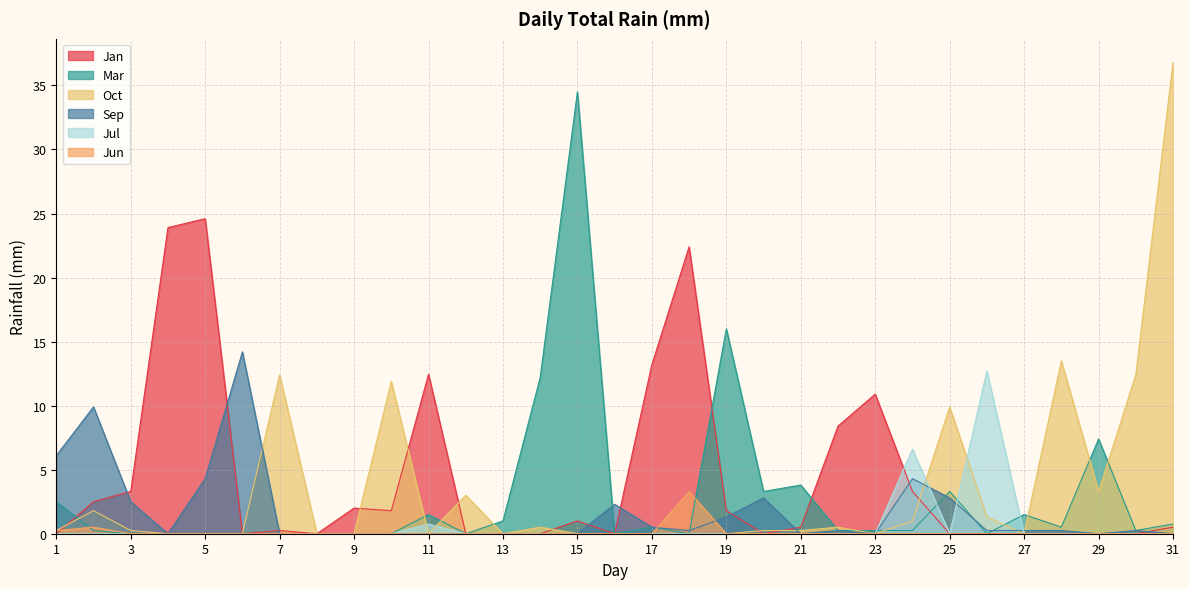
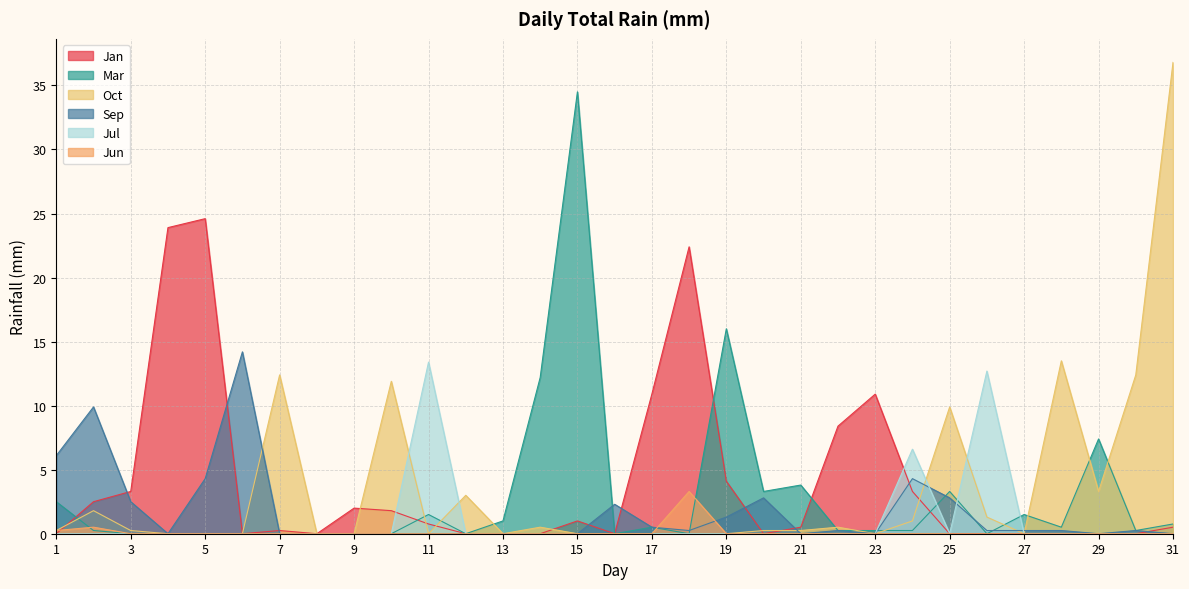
  {
    "Jan": {
      "3": 3.3,
      "5": 24.6,
      "7": 0.3,
      "9": 2.0,
-     "11": 12.5,
+     "11": 0.8,
      "15": 1.0,
-     "17": 13.2,
-     "19": 1.8,
+     "17": 10.9,
+     "19": 4.1,
      "21": 0.5,
      "23": 10.9,
      "31": 0.5
    },
    "Jul": {
-     "11": 0.8
+     "11": 13.4
    }
  }
